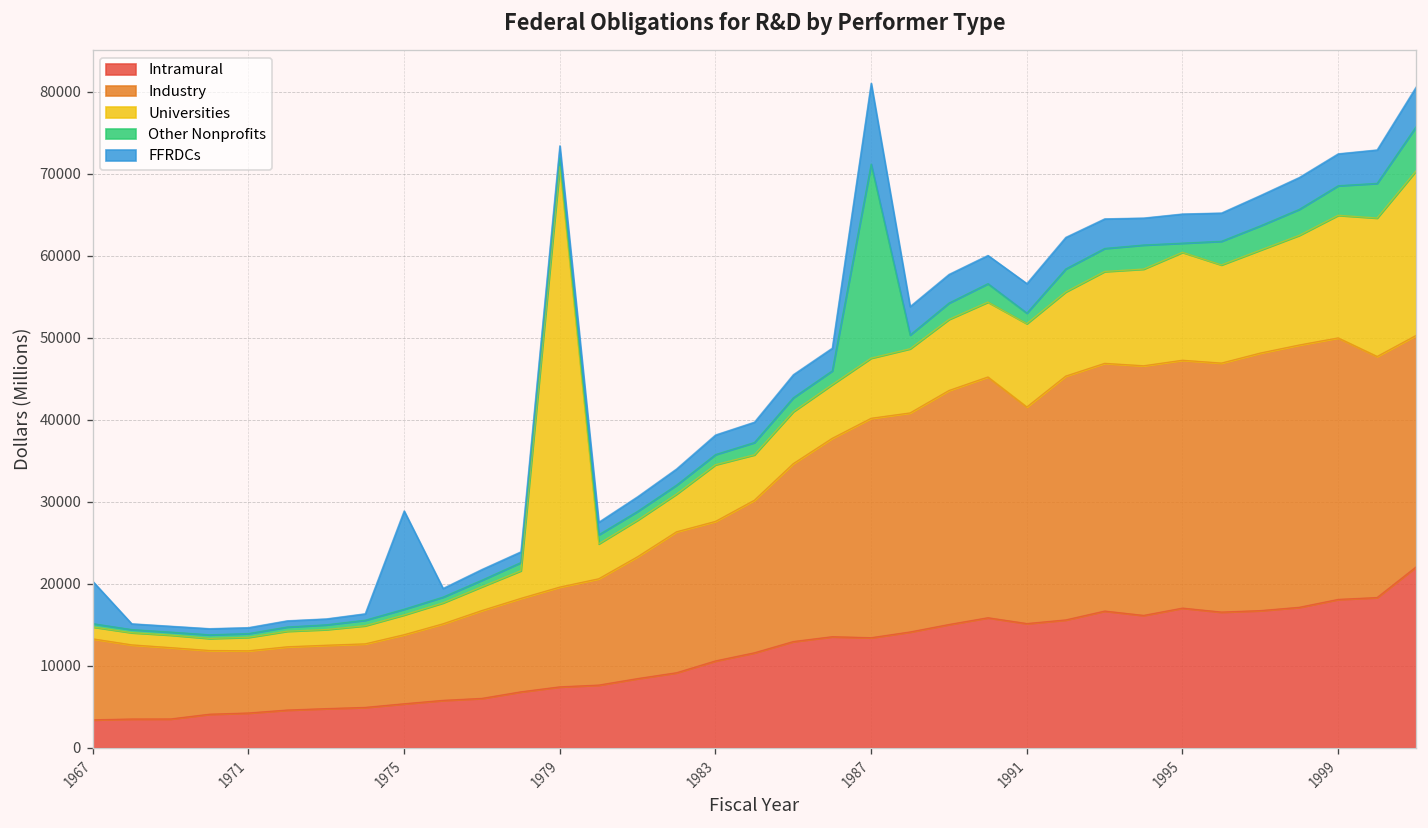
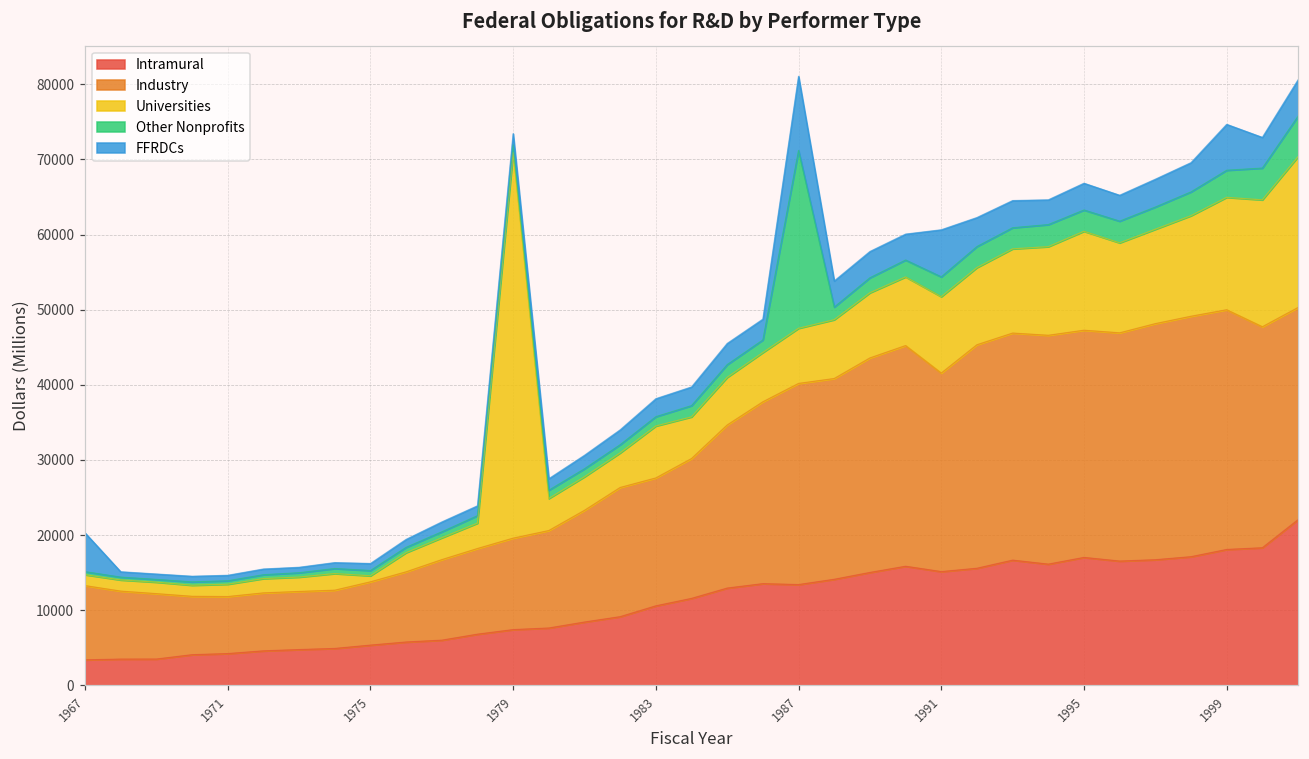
  {
    "Universities": {
      "1967": 1000,
      "1971": 2000,
-     "1975": 2000,
+     "1975": 1000,
      "1979": 51000,
      "1983": 7000,
      "1987": 7000,
      "1991": 10000,
      "1995": 13000,
      "1999": 15000
    },
    "Other Nonprofits": {
      "1967": 0,
      "1971": 0,
      "1975": 1000,
      "1979": 1000,
      "1983": 1000,
      "1987": 24000,
-     "1991": 1000,
-     "1995": 1000,
+     "1991": 3000,
+     "1995": 3000,
      "1999": 4000
    },
    "FFRDCs": {
      "1967": 5000,
      "1971": 1000,
-     "1975": 12000,
+     "1975": 1000,
      "1979": 1000,
      "1983": 2000,
      "1987": 10000,
-     "1991": 4000,
+     "1991": 6000,
      "1995": 4000,
-     "1999": 4000
+     "1999": 6000
    }
  }
